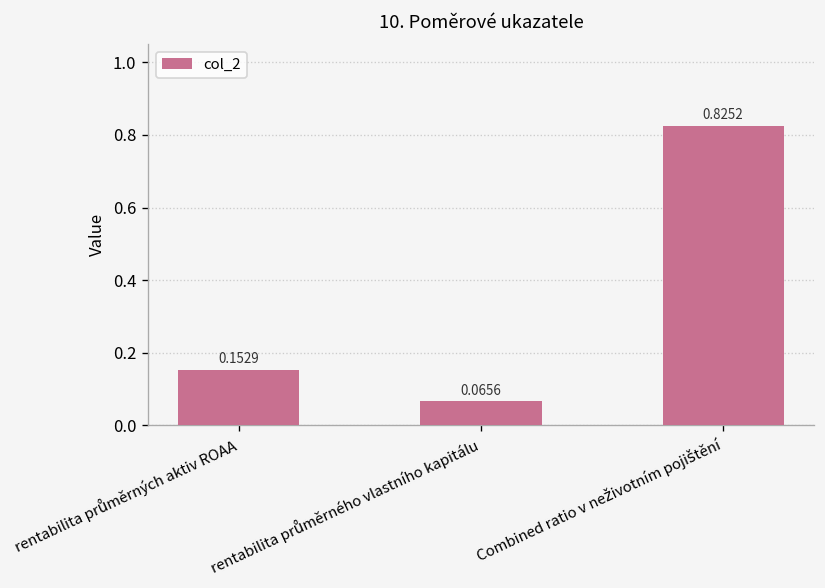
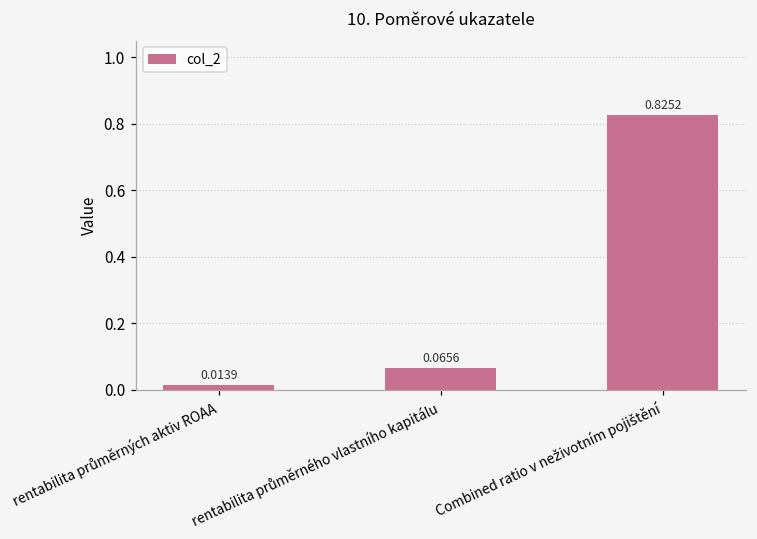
  {
-   "rentabilita průměrných aktiv ROAA": 0.1529,
+   "rentabilita průměrných aktiv ROAA": 0.0139,
    "rentabilita průměrného vlastního kapitálu": 0.0656,
    "Combined ratio v neživotním pojištění": 0.8252
  }
